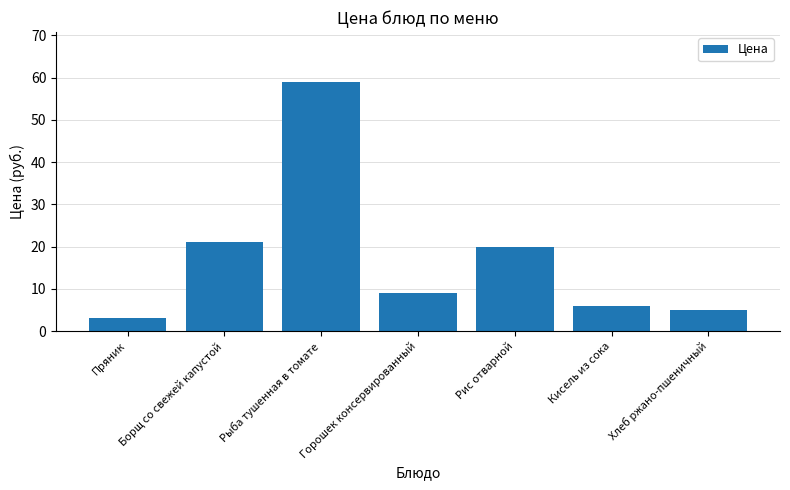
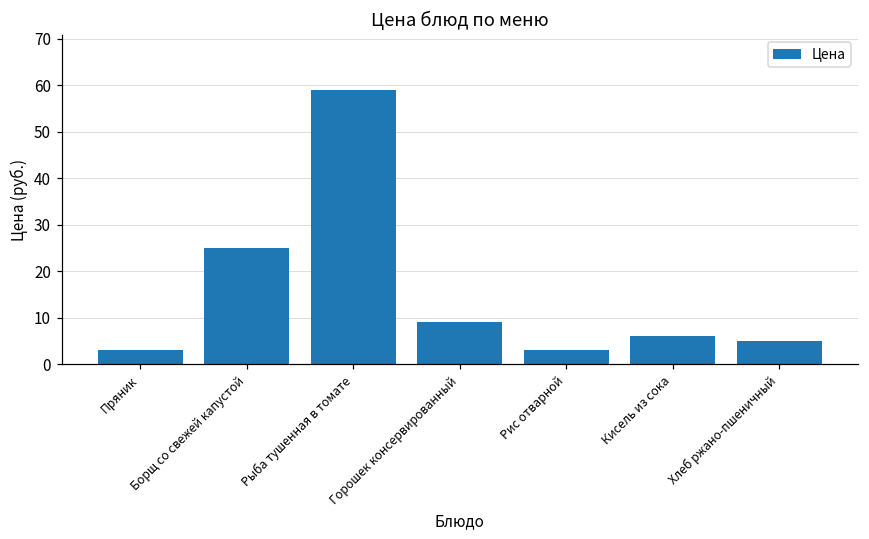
  {
    "Пряник": 3,
-   "Борщ со свежей капустой": 21,
+   "Борщ со свежей капустой": 25,
    "Рыба тушенная в томате": 59,
    "Горошек консервированный": 9,
-   "Рис отварной": 20,
+   "Рис отварной": 3,
    "Кисель из сока": 6,
    "Хлеб ржано-пшеничный": 5
  }
